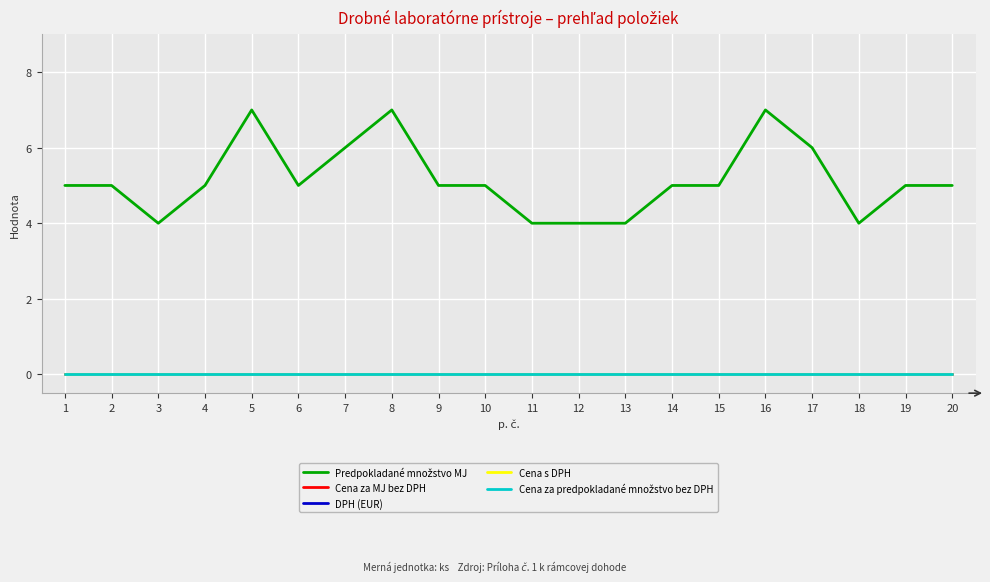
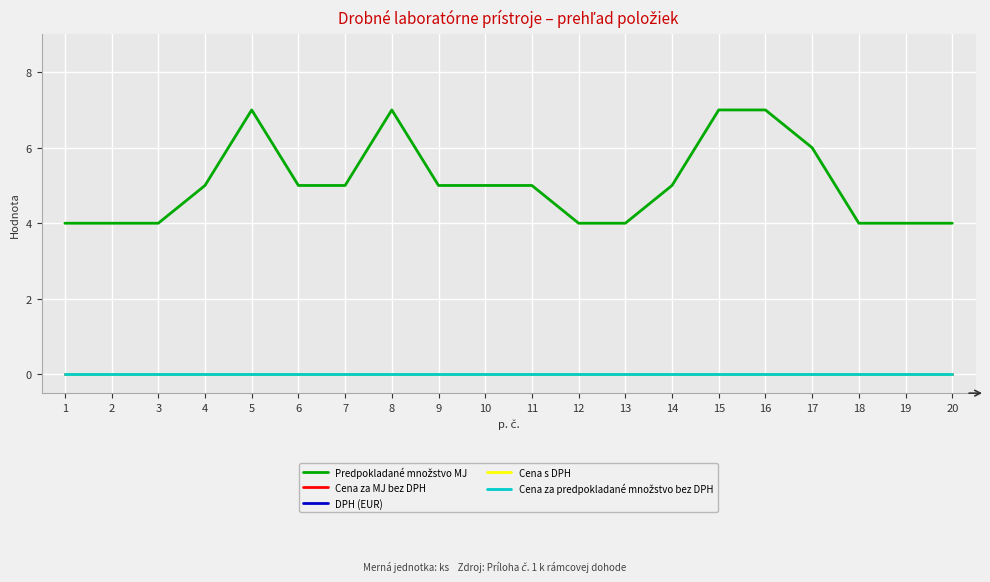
  {
    "Predpokladané množstvo MJ": {
-     "1": 5,
-     "2": 5,
+     "1": 4,
+     "2": 4,
      "3": 4,
      "4": 5,
      "5": 7,
      "6": 5,
-     "7": 6,
+     "7": 5,
      "8": 7,
      "9": 5,
      "10": 5,
-     "11": 4,
+     "11": 5,
      "12": 4,
      "13": 4,
      "14": 5,
-     "15": 5,
+     "15": 7,
      "16": 7,
      "17": 6,
      "18": 4,
-     "19": 5,
-     "20": 5
+     "19": 4,
+     "20": 4
    },
    "Cena za predpokladané množstvo bez DPH": {
      "1": 0,
      "2": 0,
      "3": 0,
      "4": 0,
      "5": 0,
      "6": 0,
      "7": 0,
      "8": 0,
      "9": 0,
      "10": 0,
      "11": 0,
      "12": 0,
      "13": 0,
      "14": 0,
      "15": 0,
      "16": 0,
      "17": 0,
      "18": 0,
      "19": 0,
      "20": 0
    }
  }
